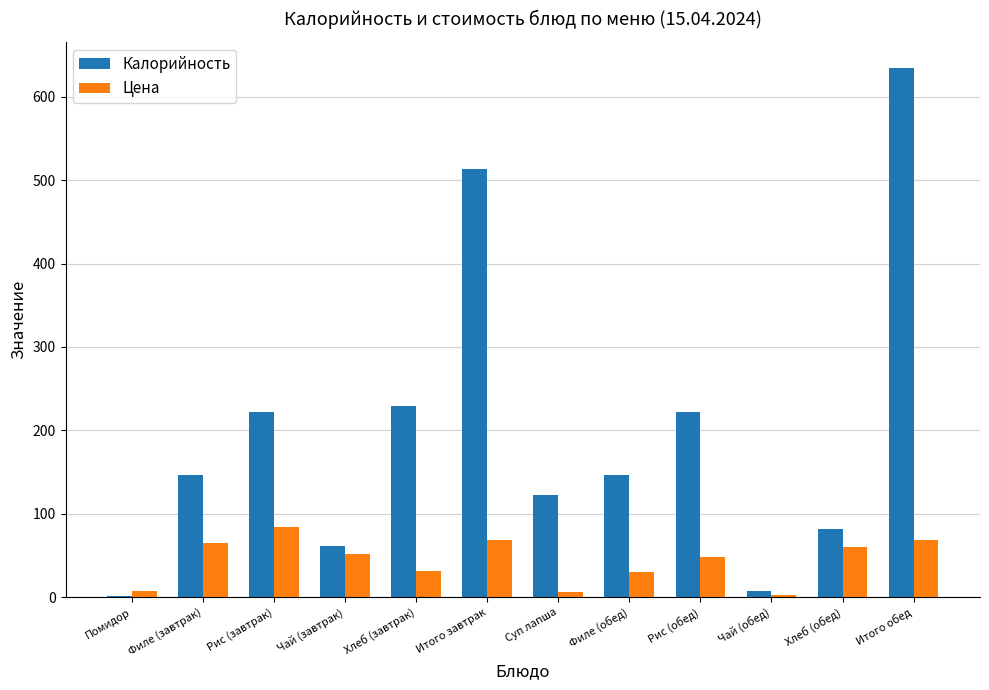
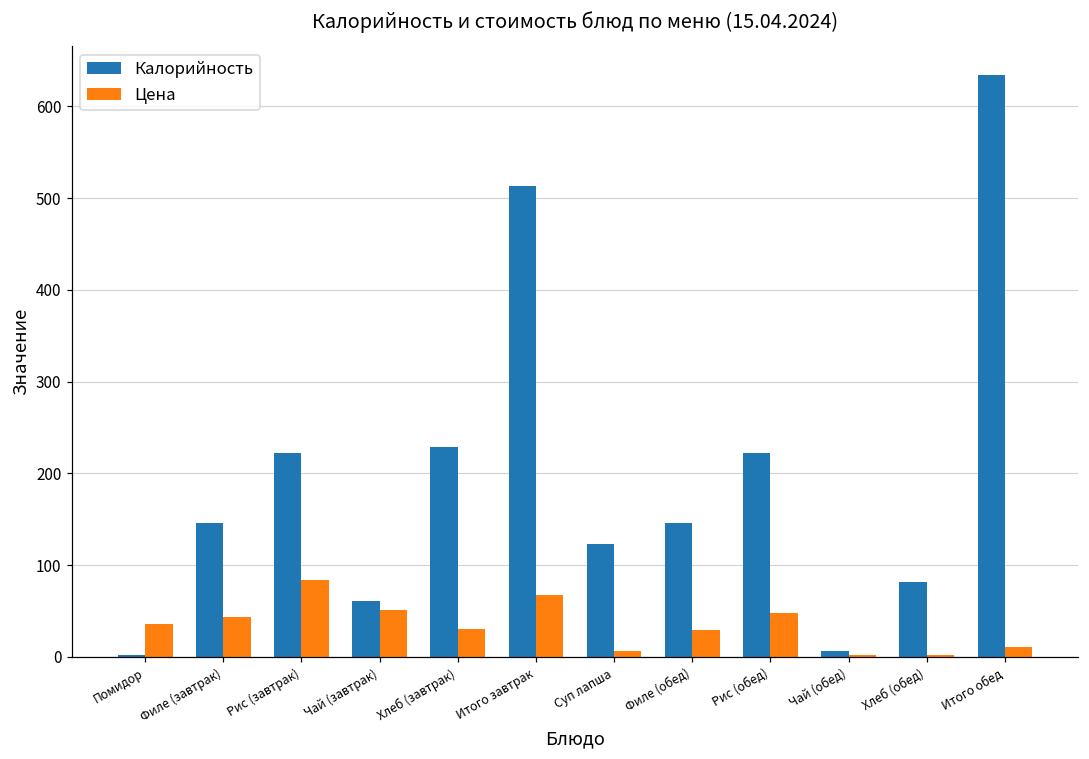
  {
    "Калорийность": {
      "Филе (завтрак)": 150,
      "Рис (завтрак)": 220,
      "Чай (завтрак)": 60,
      "Хлеб (завтрак)": 230,
      "Итого завтрак": 510,
      "Суп лапша": 120,
      "Филе (обед)": 150,
      "Рис (обед)": 220,
      "Чай (обед)": 10,
      "Хлеб (обед)": 80,
      "Итого обед": 630
    },
    "Цена": {
-     "Помидор": 10,
-     "Филе (завтрак)": 70,
+     "Помидор": 40,
+     "Филе (завтрак)": 40,
      "Рис (завтрак)": 80,
      "Чай (завтрак)": 50,
      "Хлеб (завтрак)": 30,
      "Итого завтрак": 70,
      "Суп лапша": 10,
      "Филе (обед)": 30,
      "Рис (обед)": 50,
-     "Хлеб (обед)": 60,
-     "Итого обед": 70
+     "Хлеб (обед)": 0,
+     "Итого обед": 10
    }
  }
